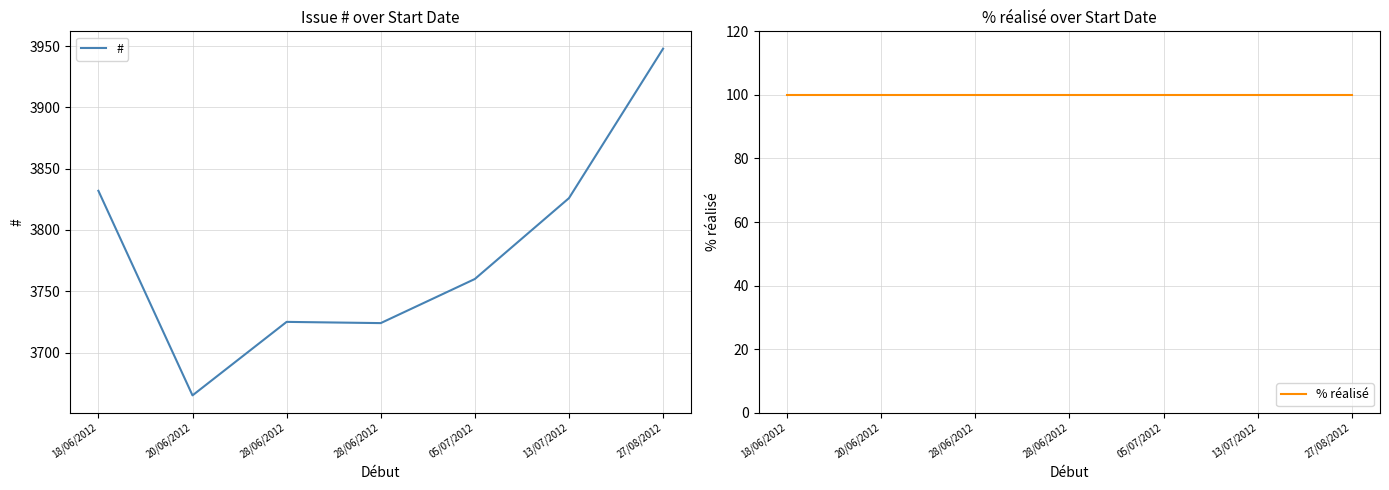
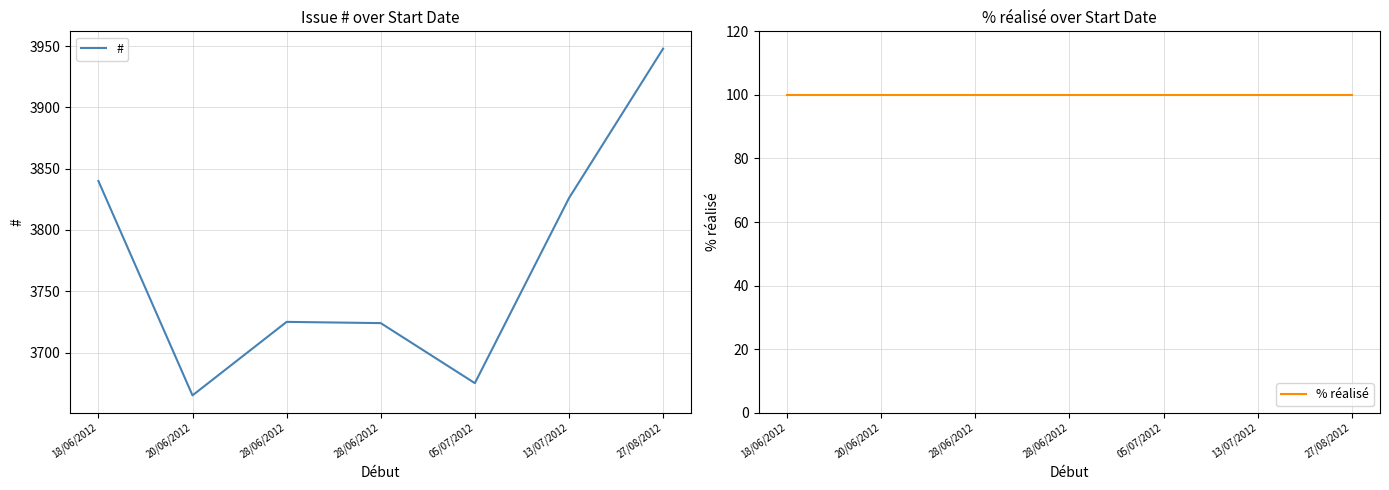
  {
    "Issue # over Start Date": {
-     "18/06/2012": 3832,
+     "18/06/2012": 3840,
      "20/06/2012": 3665,
-     "05/07/2012": 3760,
+     "05/07/2012": 3675,
      "13/07/2012": 3826,
      "27/08/2012": 3948
    },
    "% réalisé over Start Date": {
      "18/06/2012": 100,
      "20/06/2012": 100,
      "05/07/2012": 100,
      "13/07/2012": 100,
      "27/08/2012": 100
    }
  }
